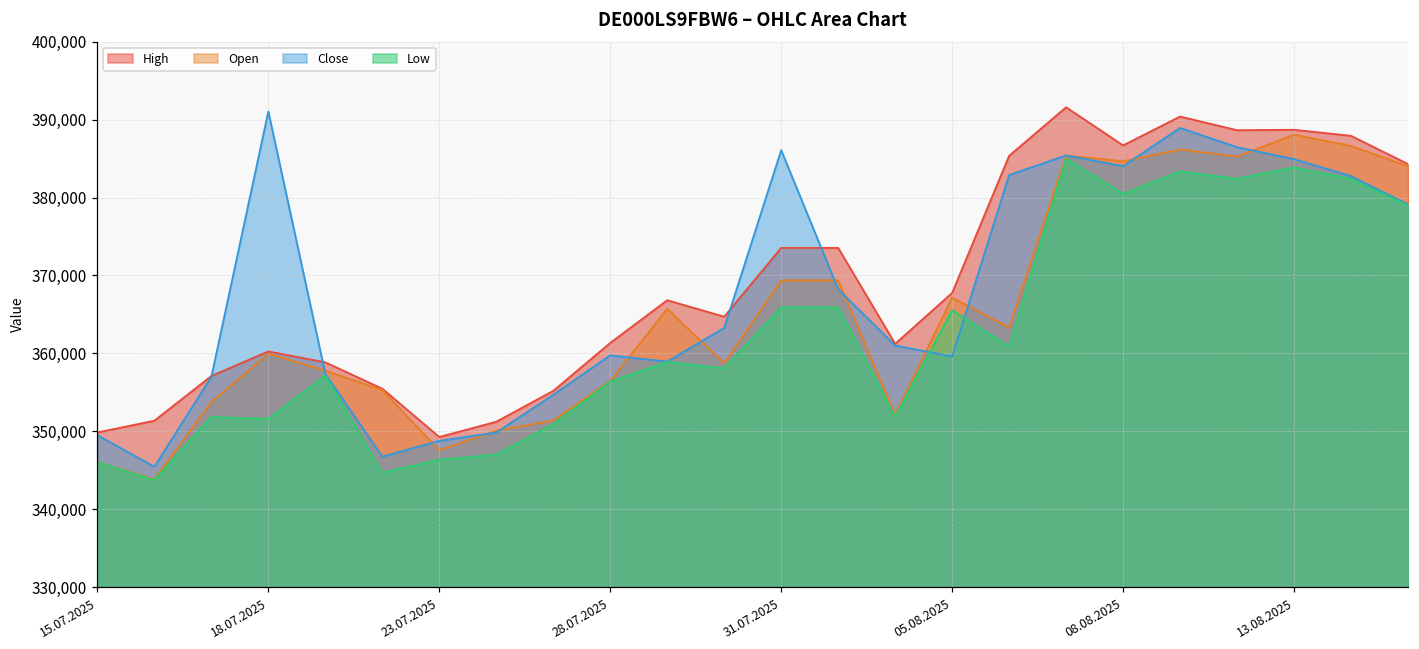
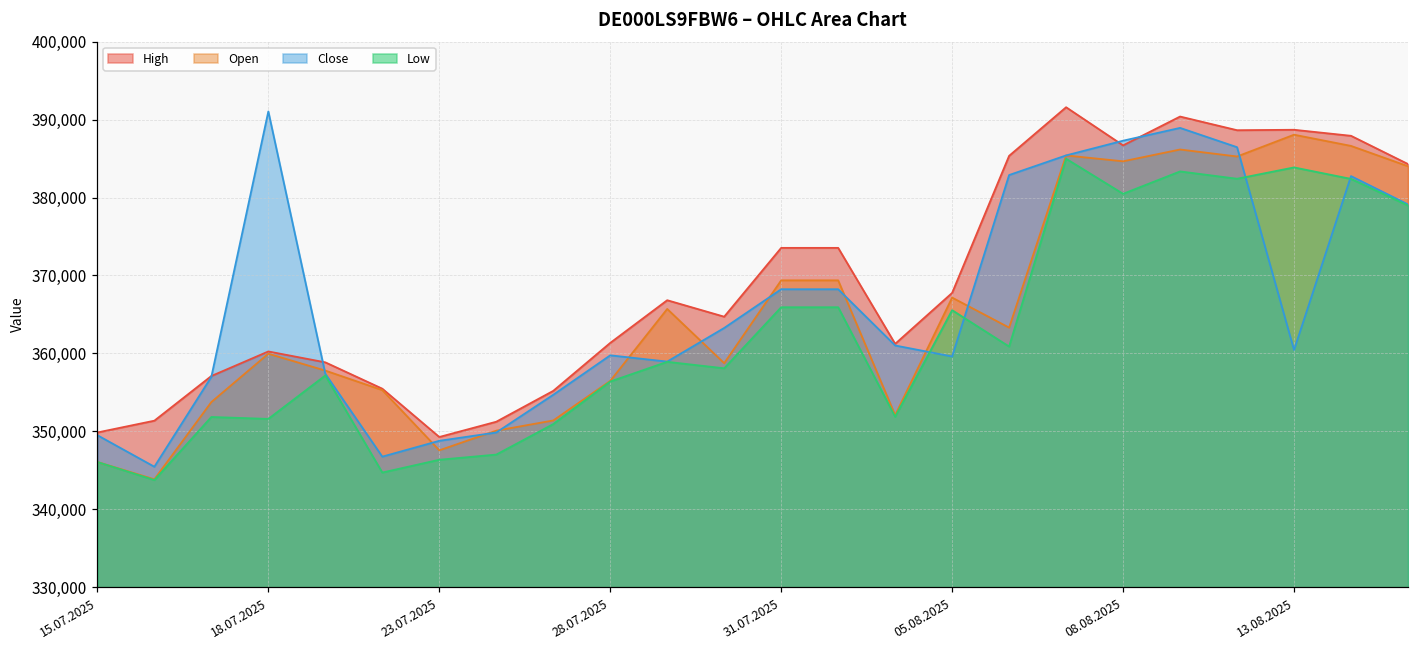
  {
    "Close": {
      "18.07.2025": "391,000",
      "23.07.2025": "349,000",
      "28.07.2025": "360,000",
-     "31.07.2025": "386,000",
+     "31.07.2025": "368,000",
      "05.08.2025": "360,000",
-     "08.08.2025": "384,000",
-     "13.08.2025": "385,000"
+     "08.08.2025": "387,000",
+     "13.08.2025": "360,000"
    },
    "Low": {
      "18.07.2025": "352,000",
      "23.07.2025": "346,000",
      "31.07.2025": "366,000",
      "05.08.2025": "366,000",
      "08.08.2025": "380,000",
      "13.08.2025": "384,000"
    }
  }
